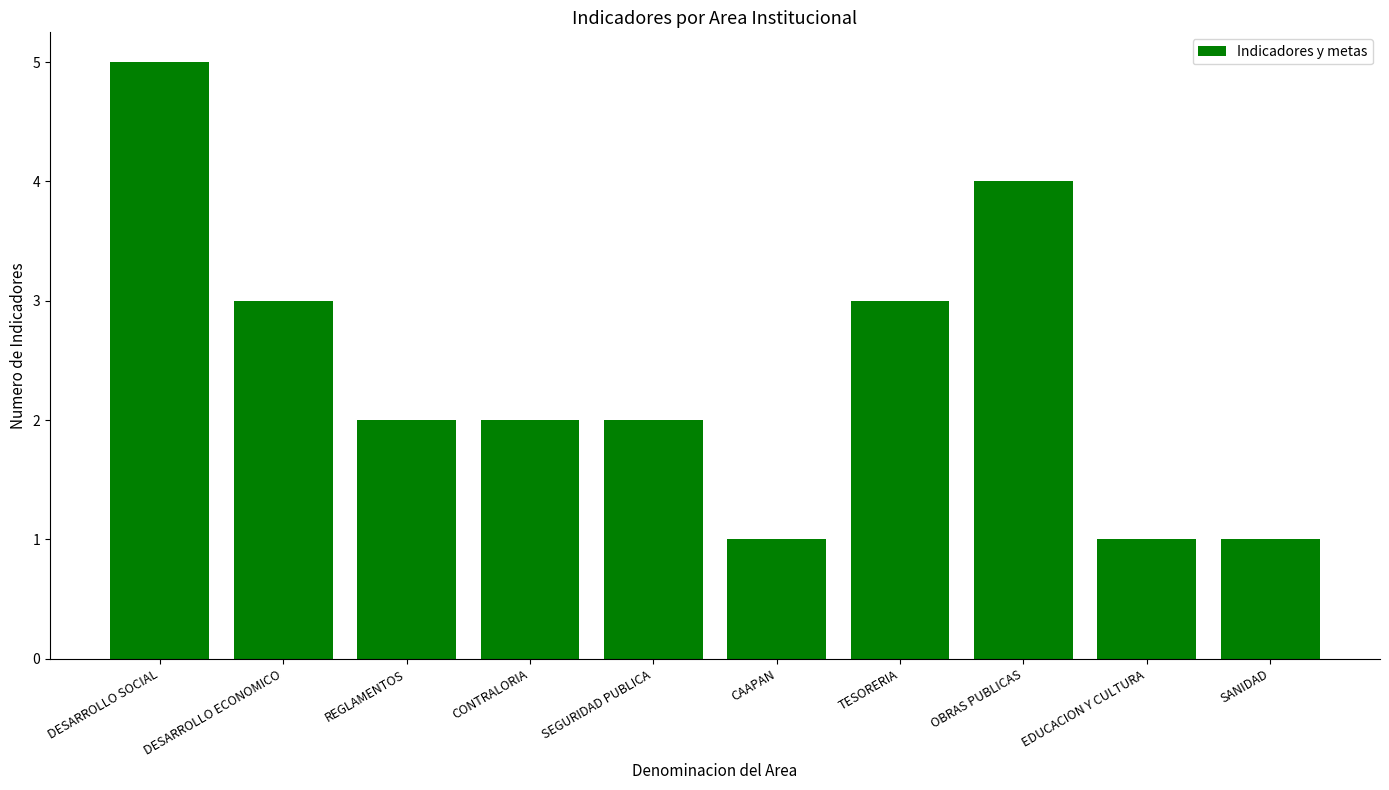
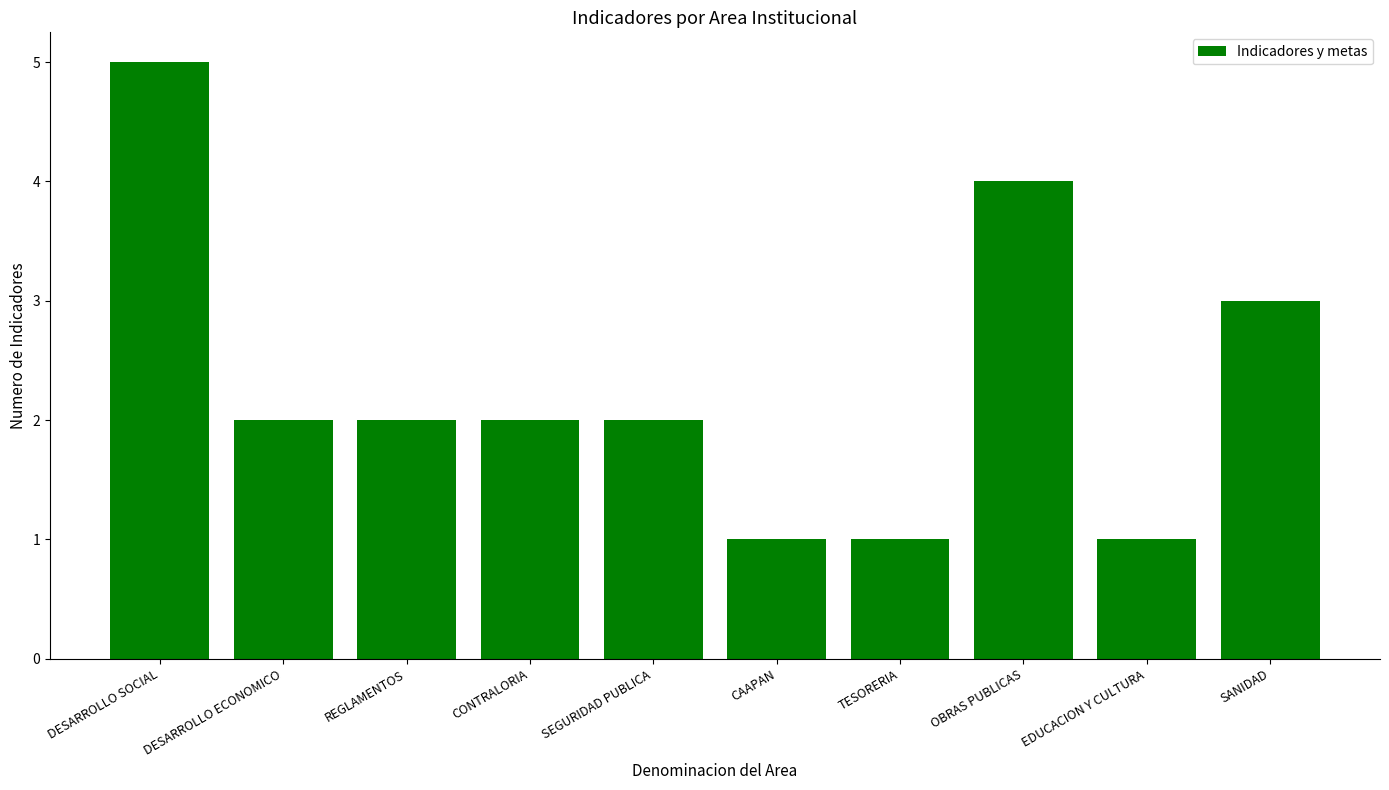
  {
    "DESARROLLO SOCIAL": 5,
-   "DESARROLLO ECONOMICO": 3,
+   "DESARROLLO ECONOMICO": 2,
    "REGLAMENTOS": 2,
    "CONTRALORIA": 2,
    "SEGURIDAD PUBLICA": 2,
    "CAAPAN": 1,
-   "TESORERIA": 3,
+   "TESORERIA": 1,
    "OBRAS PUBLICAS": 4,
    "EDUCACION Y CULTURA": 1,
-   "SANIDAD": 1
+   "SANIDAD": 3
  }
